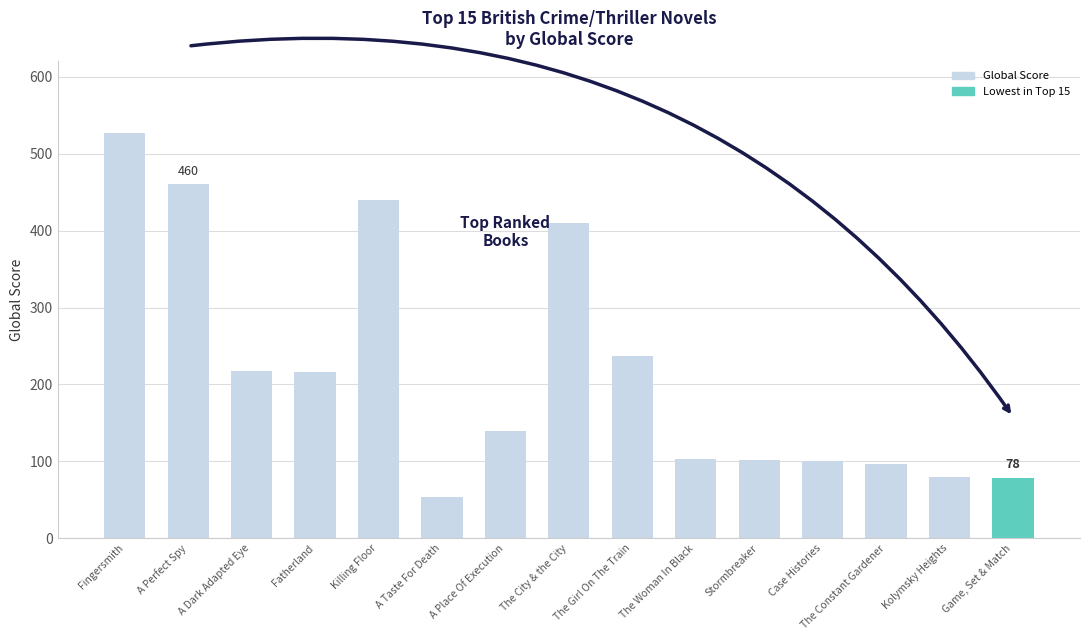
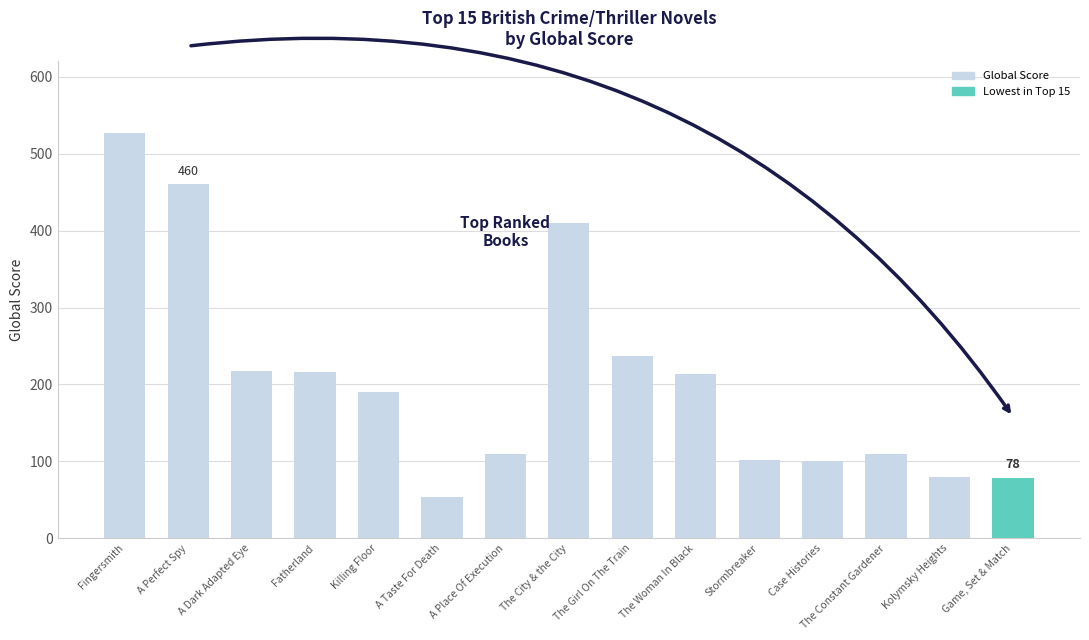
  {
    "Fingersmith": 530,
    "A Dark Adapted Eye": 220,
    "Fatherland": 220,
-   "Killing Floor": 440,
+   "Killing Floor": 190,
    "A Taste For Death": 50,
-   "A Place Of Execution": 140,
+   "A Place Of Execution": 110,
    "The City & the City": 410,
    "The Girl On The Train": 240,
-   "The Woman In Black": 100,
+   "The Woman In Black": 210,
    "Stormbreaker": 100,
    "Case Histories": 100,
-   "The Constant Gardener": 100,
+   "The Constant Gardener": 110,
    "Kolymsky Heights": 80
  }
